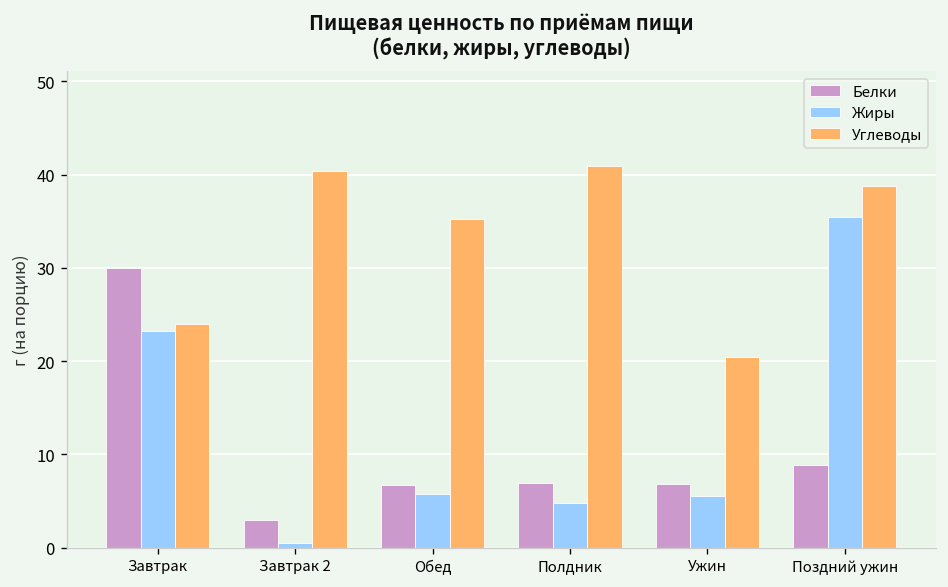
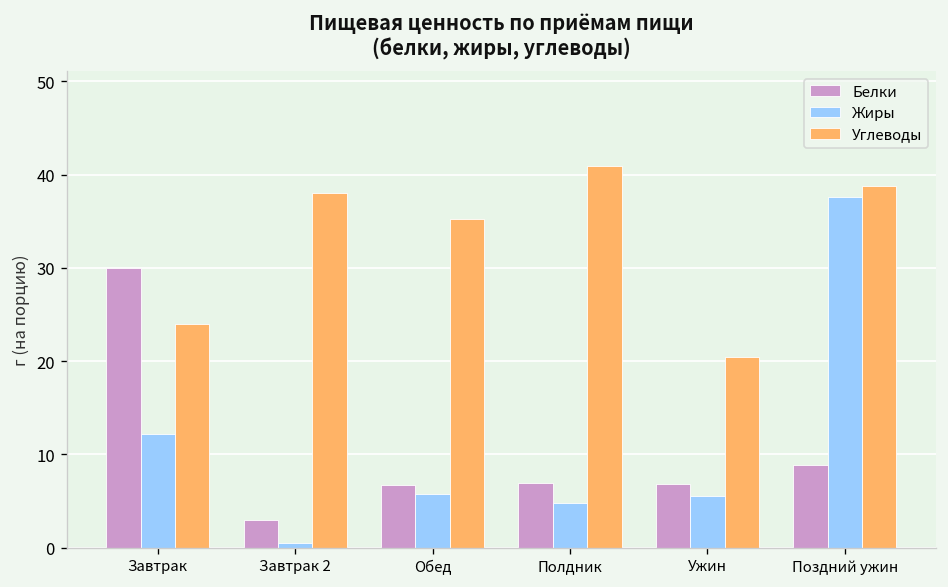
  {
    "Белки": {
      "Завтрак": 30,
      "Завтрак 2": 3,
      "Обед": 7,
      "Полдник": 7,
      "Ужин": 7,
      "Поздний ужин": 9
    },
    "Жиры": {
-     "Завтрак": 23,
+     "Завтрак": 12,
      "Завтрак 2": 1,
      "Обед": 6,
      "Полдник": 5,
      "Ужин": 6,
-     "Поздний ужин": 36
+     "Поздний ужин": 38
    },
    "Углеводы": {
      "Завтрак": 24,
-     "Завтрак 2": 40,
+     "Завтрак 2": 38,
      "Обед": 35,
      "Полдник": 41,
      "Ужин": 20,
      "Поздний ужин": 39
    }
  }
